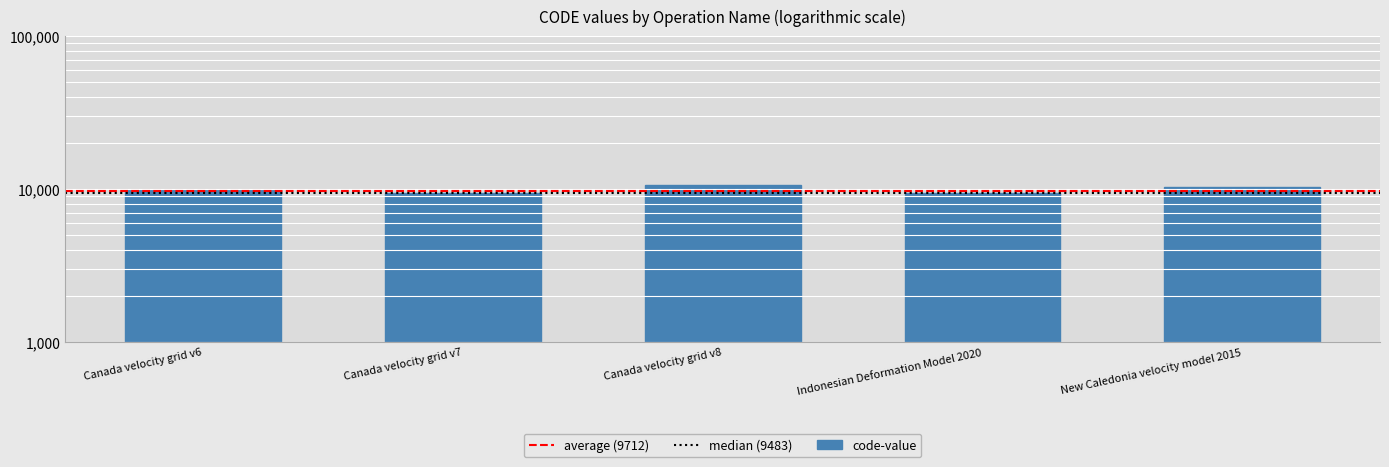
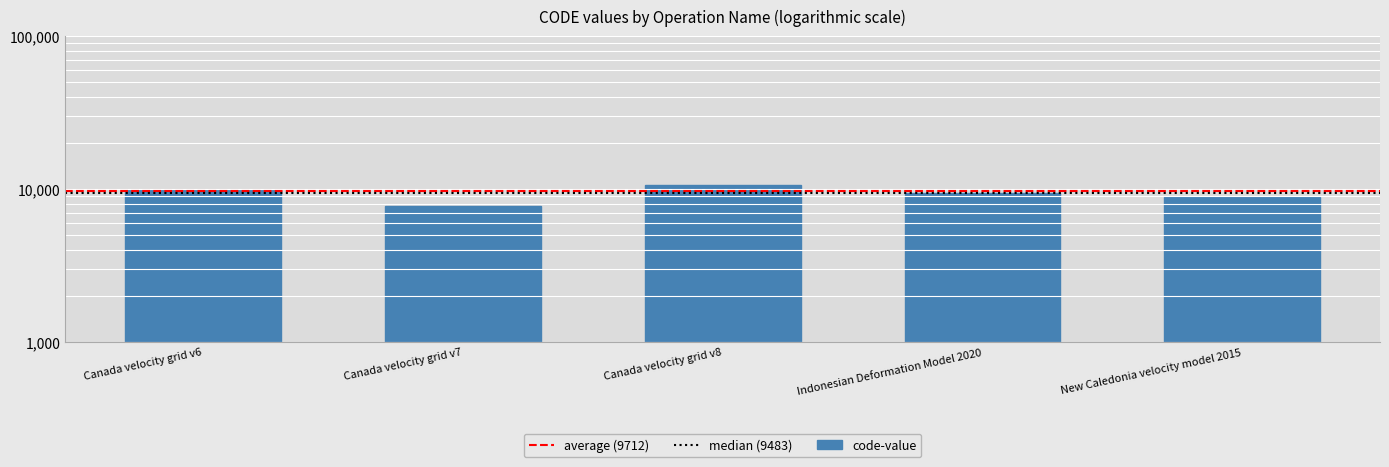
  {
    "Canada velocity grid v6": "10,000",
-   "Canada velocity grid v7": "9,000",
+   "Canada velocity grid v7": "8,000",
    "Canada velocity grid v8": "11,000",
    "Indonesian Deformation Model 2020": "9,000",
-   "New Caledonia velocity model 2015": "10,000"
+   "New Caledonia velocity model 2015": "9,000"
  }
